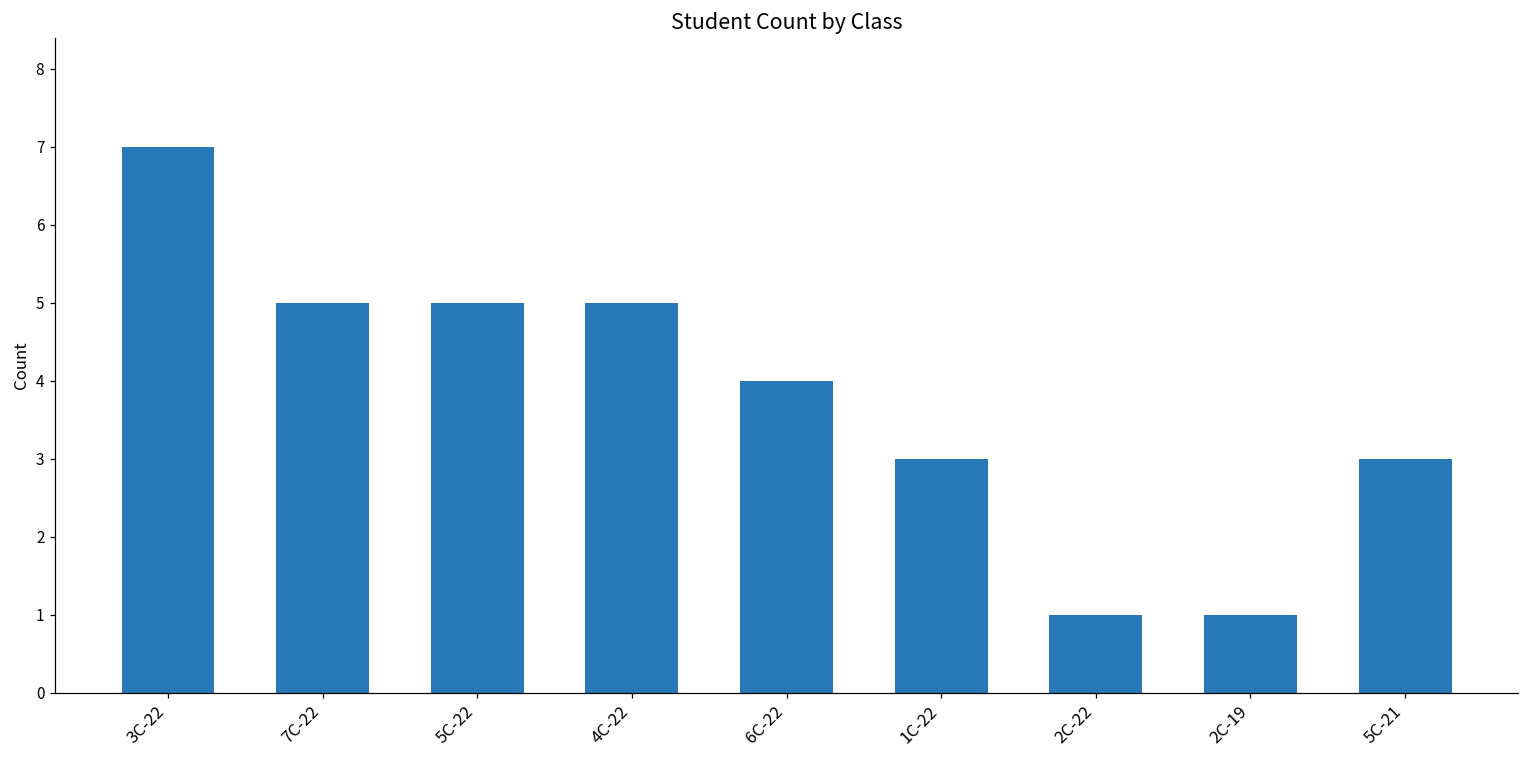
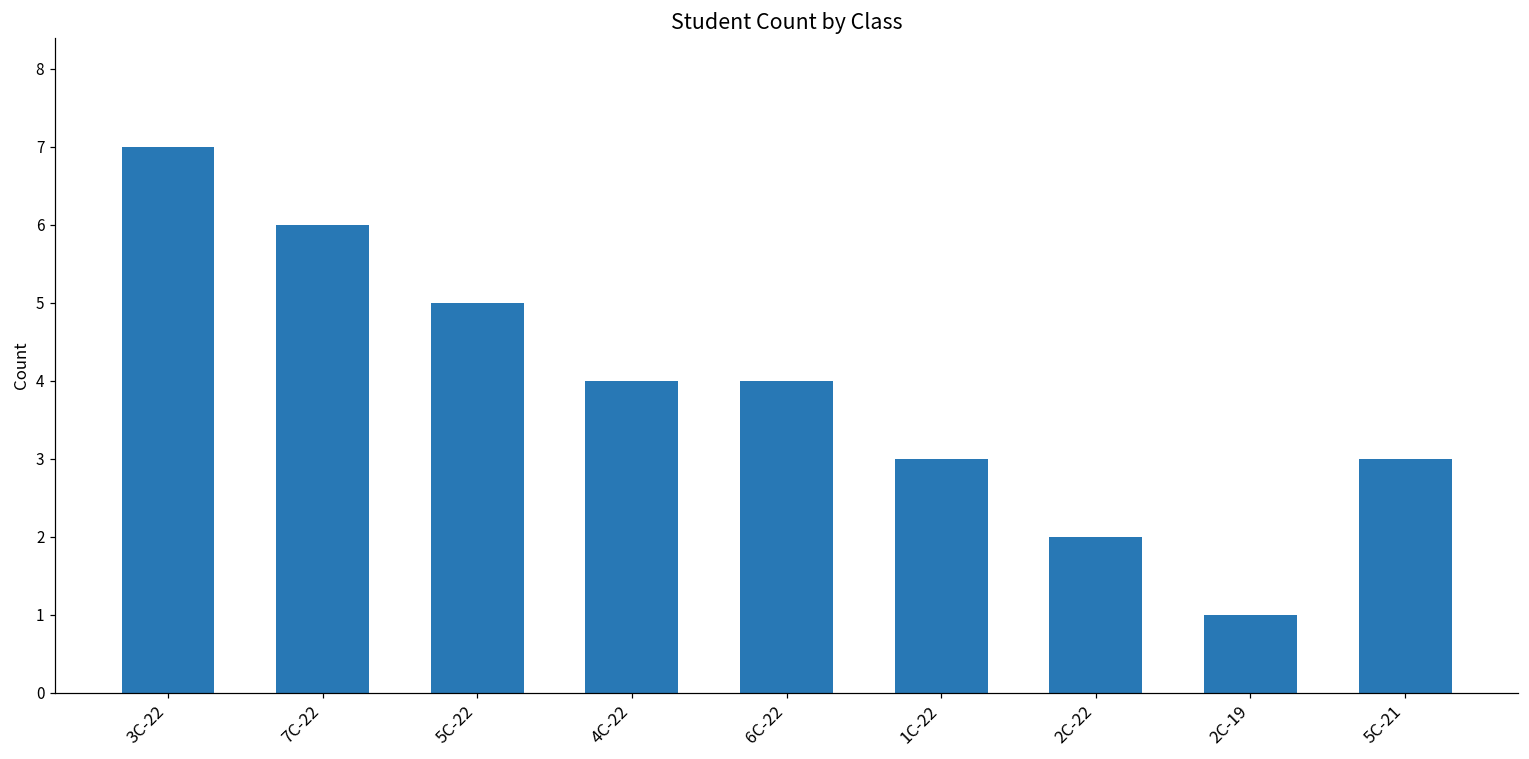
  {
    "3C-22": 7,
-   "7C-22": 5,
+   "7C-22": 6,
    "5C-22": 5,
-   "4C-22": 5,
+   "4C-22": 4,
    "6C-22": 4,
    "1C-22": 3,
-   "2C-22": 1,
+   "2C-22": 2,
    "2C-19": 1,
    "5C-21": 3
  }
